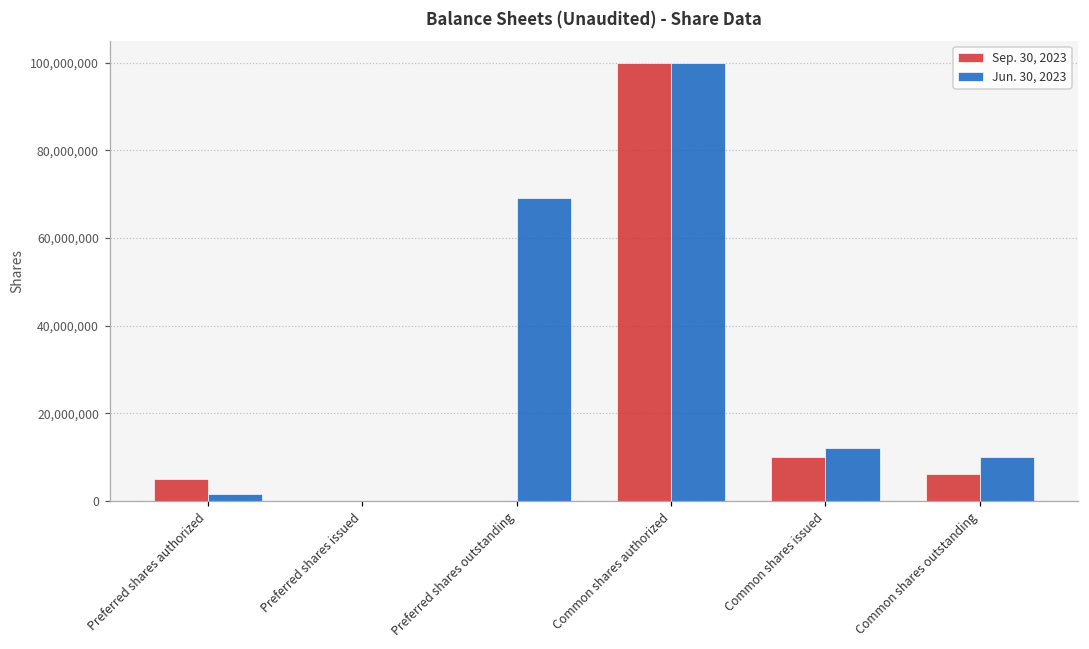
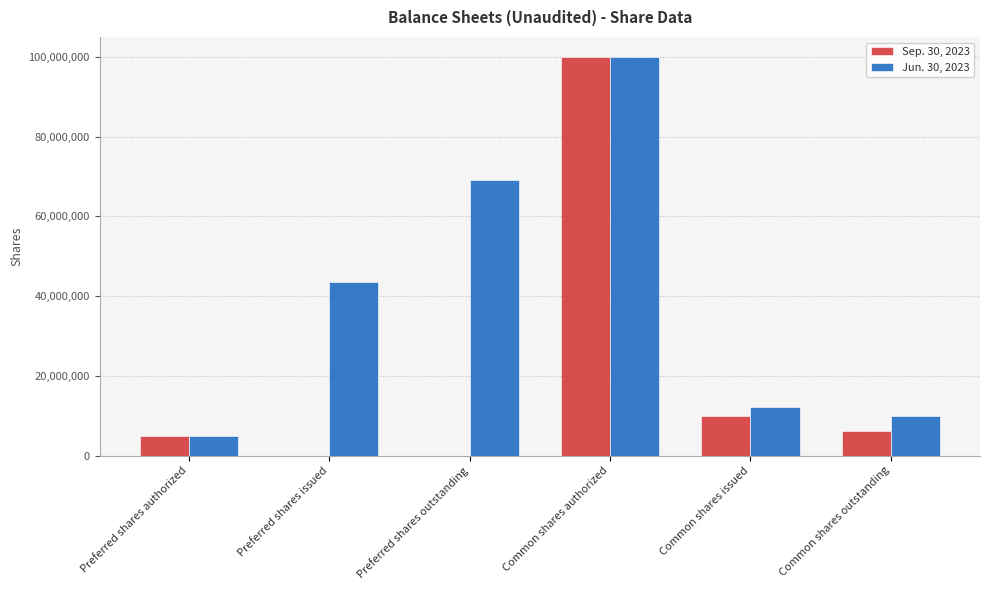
  {
    "Sep. 30, 2023": {
      "Preferred shares authorized": "5,000,000",
      "Preferred shares issued": "0",
      "Preferred shares outstanding": "0",
      "Common shares authorized": "100,000,000",
      "Common shares issued": "10,000,000",
      "Common shares outstanding": "6,000,000"
    },
    "Jun. 30, 2023": {
-     "Preferred shares authorized": "2,000,000",
-     "Preferred shares issued": "0",
+     "Preferred shares authorized": "5,000,000",
+     "Preferred shares issued": "44,000,000",
      "Preferred shares outstanding": "69,000,000",
      "Common shares authorized": "100,000,000",
      "Common shares issued": "12,000,000",
      "Common shares outstanding": "10,000,000"
    }
  }
